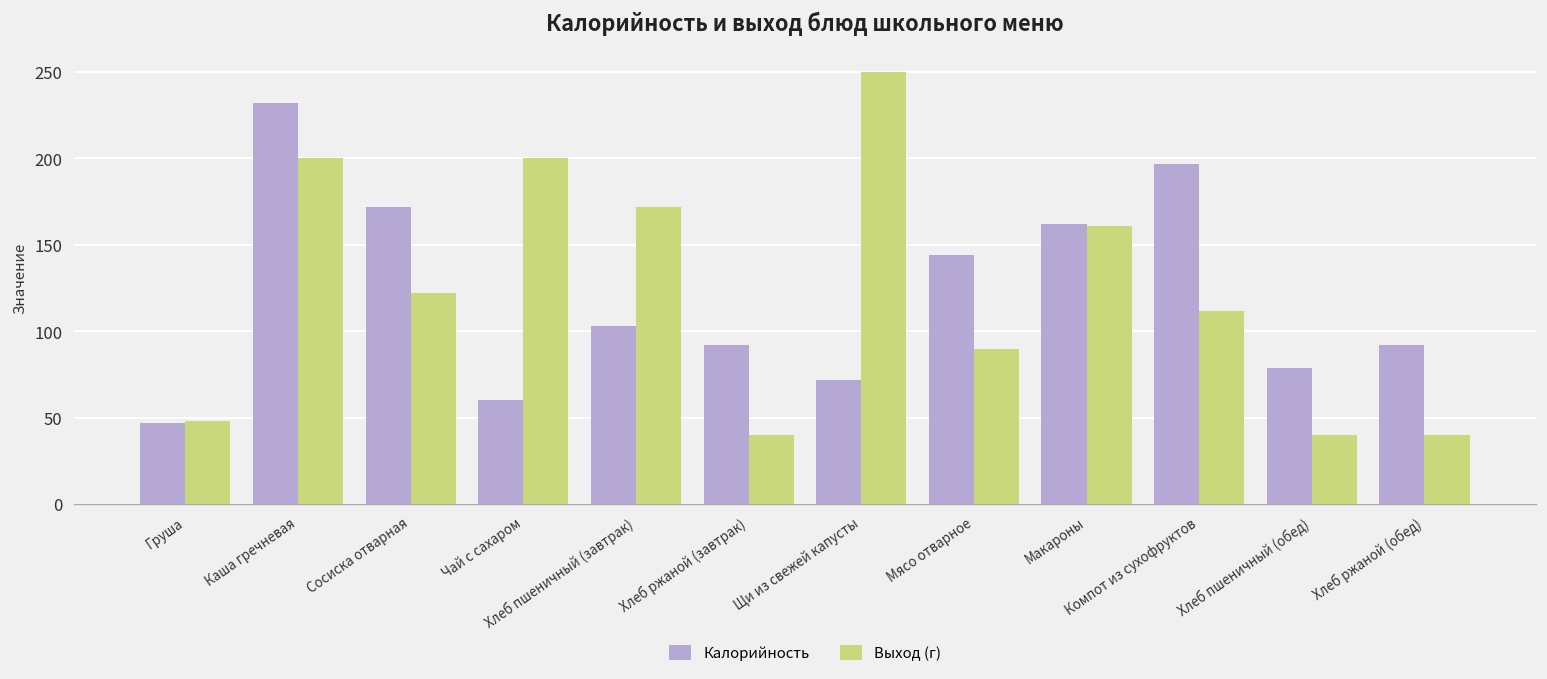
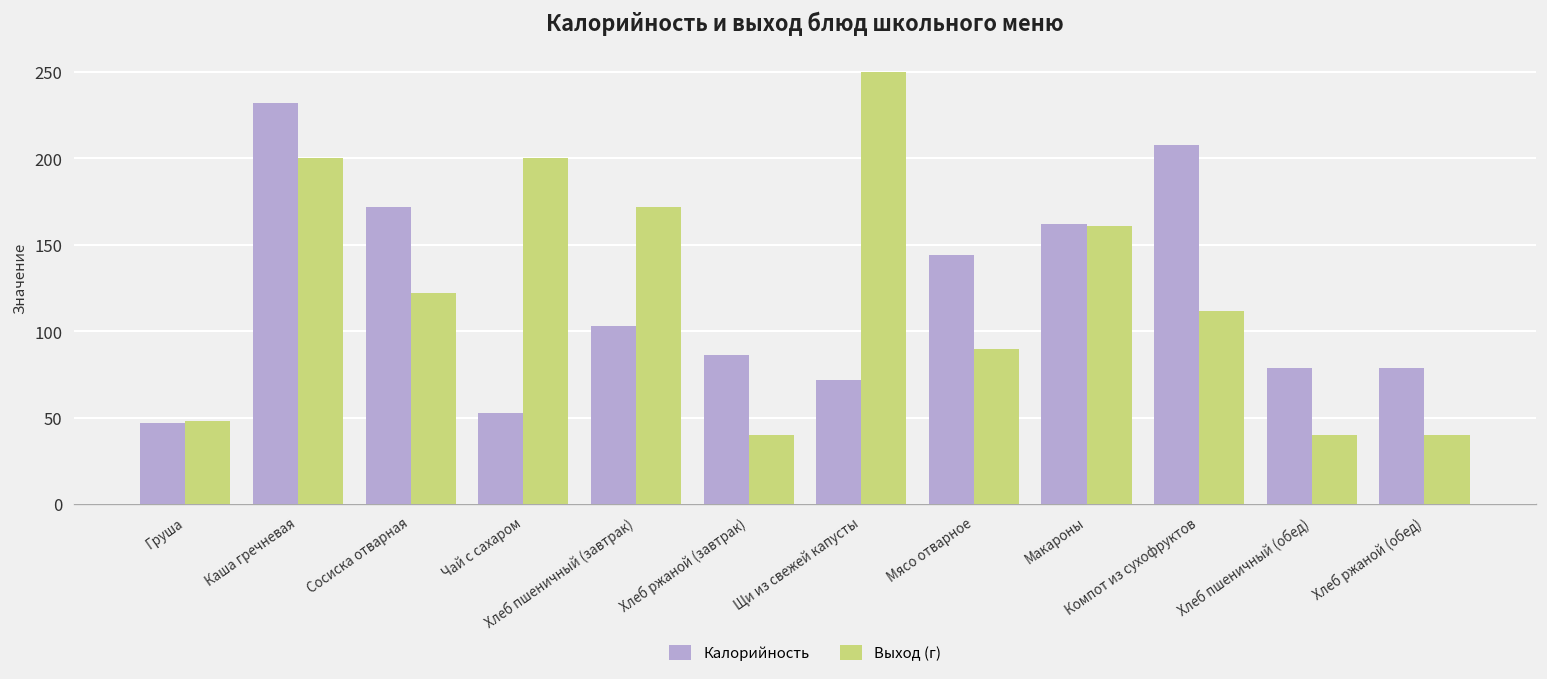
  {
    "Калорийность": {
      "Груша": 47,
      "Каша гречневая": 232,
      "Сосиска отварная": 172,
-     "Чай с сахаром": 60,
+     "Чай с сахаром": 53,
      "Хлеб пшеничный (завтрак)": 103,
-     "Хлеб ржаной (завтрак)": 92,
+     "Хлеб ржаной (завтрак)": 86,
      "Щи из свежей капусты": 72,
      "Мясо отварное": 144,
      "Макароны": 162,
-     "Компот из сухофруктов": 197,
+     "Компот из сухофруктов": 208,
      "Хлеб пшеничный (обед)": 79,
-     "Хлеб ржаной (обед)": 92
+     "Хлеб ржаной (обед)": 79
    },
    "Выход (г)": {
      "Груша": 48,
      "Каша гречневая": 200,
      "Сосиска отварная": 122,
      "Чай с сахаром": 200,
      "Хлеб пшеничный (завтрак)": 172,
      "Хлеб ржаной (завтрак)": 40,
      "Щи из свежей капусты": 250,
      "Мясо отварное": 90,
      "Макароны": 161,
      "Компот из сухофруктов": 112,
      "Хлеб пшеничный (обед)": 40,
      "Хлеб ржаной (обед)": 40
    }
  }
